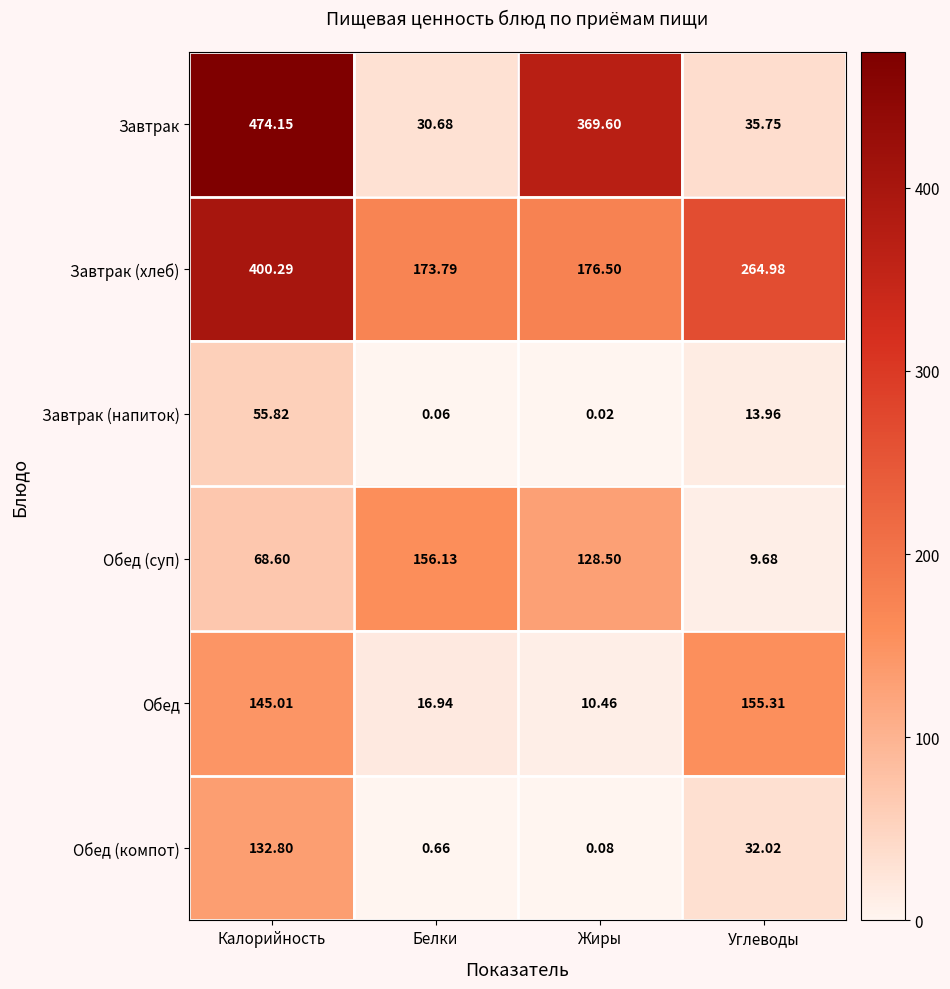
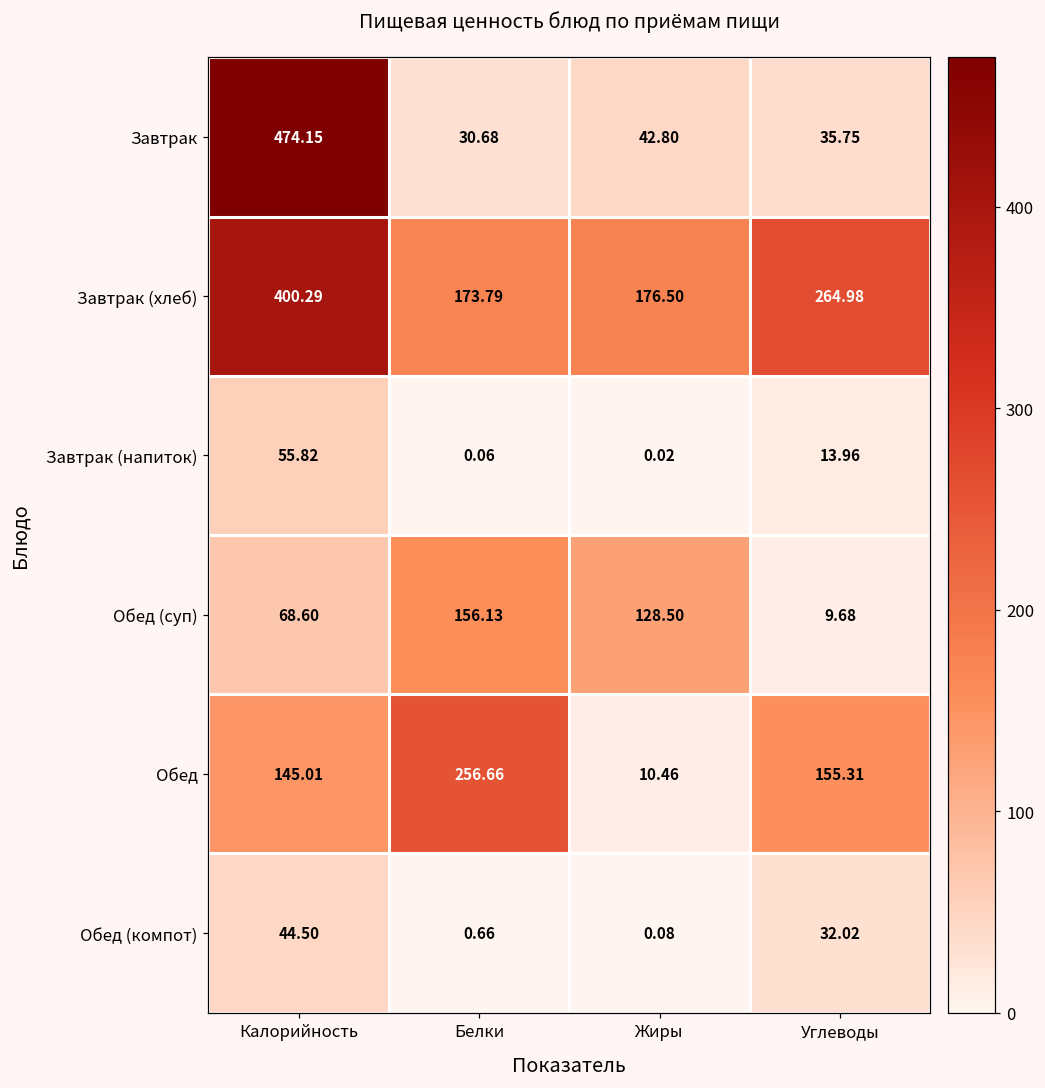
  {
    "Завтрак": {
      "Калорийность": 474.15,
      "Белки": 30.68,
-     "Жиры": 369.60,
+     "Жиры": 42.80,
      "Углеводы": 35.75
    },
    "Завтрак (хлеб)": {
      "Калорийность": 400.29,
      "Белки": 173.79,
      "Жиры": 176.50,
      "Углеводы": 264.98
    },
    "Завтрак (напиток)": {
      "Калорийность": 55.82,
      "Белки": 0.06,
      "Жиры": 0.02,
      "Углеводы": 13.96
    },
    "Обед (суп)": {
      "Калорийность": 68.60,
      "Белки": 156.13,
      "Жиры": 128.50,
      "Углеводы": 9.68
    },
    "Обед": {
      "Калорийность": 145.01,
-     "Белки": 16.94,
+     "Белки": 256.66,
      "Жиры": 10.46,
      "Углеводы": 155.31
    },
    "Обед (компот)": {
-     "Калорийность": 132.80,
+     "Калорийность": 44.50,
      "Белки": 0.66,
      "Жиры": 0.08,
      "Углеводы": 32.02
    }
  }
